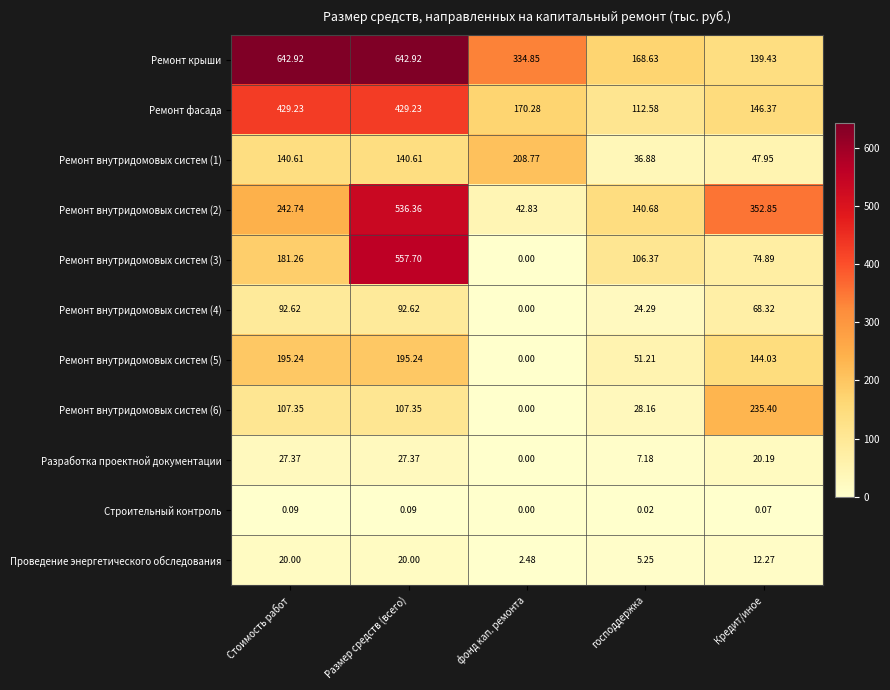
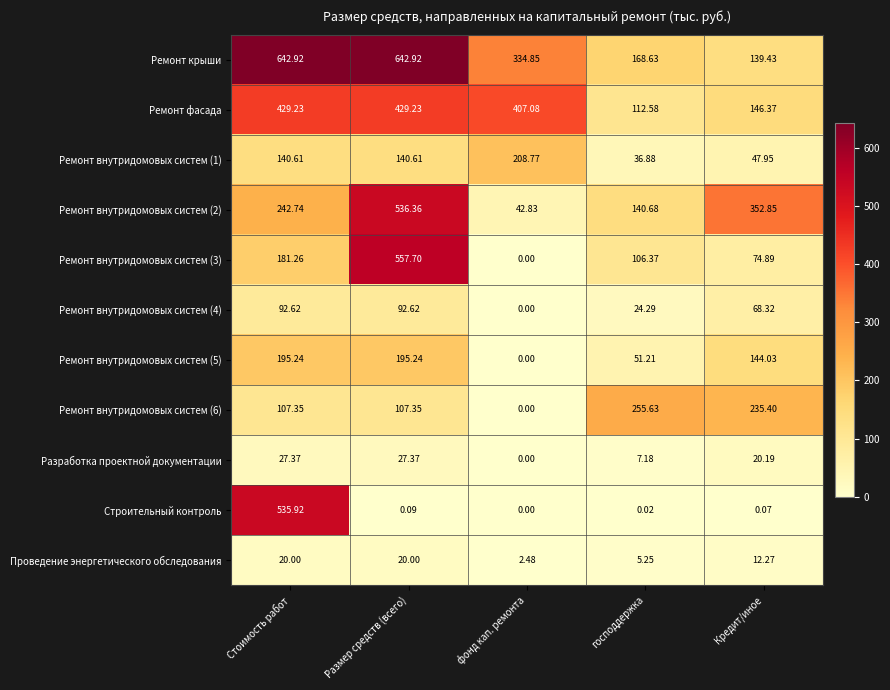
  {
    "Ремонт крыши": {
      "Стоимость работ": 642.92,
      "Размер средств (всего)": 642.92,
      "фонд кап. ремонта": 334.85,
      "господдержка": 168.63,
      "Кредит/иное": 139.43
    },
    "Ремонт фасада": {
      "Стоимость работ": 429.23,
      "Размер средств (всего)": 429.23,
-     "фонд кап. ремонта": 170.28,
+     "фонд кап. ремонта": 407.08,
      "господдержка": 112.58,
      "Кредит/иное": 146.37
    },
    "Ремонт внутридомовых систем (1)": {
      "Стоимость работ": 140.61,
      "Размер средств (всего)": 140.61,
      "фонд кап. ремонта": 208.77,
      "господдержка": 36.88,
      "Кредит/иное": 47.95
    },
    "Ремонт внутридомовых систем (2)": {
      "Стоимость работ": 242.74,
      "Размер средств (всего)": 536.36,
      "фонд кап. ремонта": 42.83,
      "господдержка": 140.68,
      "Кредит/иное": 352.85
    },
    "Ремонт внутридомовых систем (3)": {
      "Стоимость работ": 181.26,
      "Размер средств (всего)": 557.70,
      "фонд кап. ремонта": 0.00,
      "господдержка": 106.37,
      "Кредит/иное": 74.89
    },
    "Ремонт внутридомовых систем (4)": {
      "Стоимость работ": 92.62,
      "Размер средств (всего)": 92.62,
      "фонд кап. ремонта": 0.00,
      "господдержка": 24.29,
      "Кредит/иное": 68.32
    },
    "Ремонт внутридомовых систем (5)": {
      "Стоимость работ": 195.24,
      "Размер средств (всего)": 195.24,
      "фонд кап. ремонта": 0.00,
      "господдержка": 51.21,
      "Кредит/иное": 144.03
    },
    "Ремонт внутридомовых систем (6)": {
      "Стоимость работ": 107.35,
      "Размер средств (всего)": 107.35,
      "фонд кап. ремонта": 0.00,
-     "господдержка": 28.16,
+     "господдержка": 255.63,
      "Кредит/иное": 235.40
    },
    "Разработка проектной документации": {
      "Стоимость работ": 27.37,
      "Размер средств (всего)": 27.37,
      "фонд кап. ремонта": 0.00,
      "господдержка": 7.18,
      "Кредит/иное": 20.19
    },
    "Строительный контроль": {
-     "Стоимость работ": 0.09,
+     "Стоимость работ": 535.92,
      "Размер средств (всего)": 0.09,
      "фонд кап. ремонта": 0.00,
      "господдержка": 0.02,
      "Кредит/иное": 0.07
    },
    "Проведение энергетического обследования": {
      "Стоимость работ": 20.00,
      "Размер средств (всего)": 20.00,
      "фонд кап. ремонта": 2.48,
      "господдержка": 5.25,
      "Кредит/иное": 12.27
    }
  }
